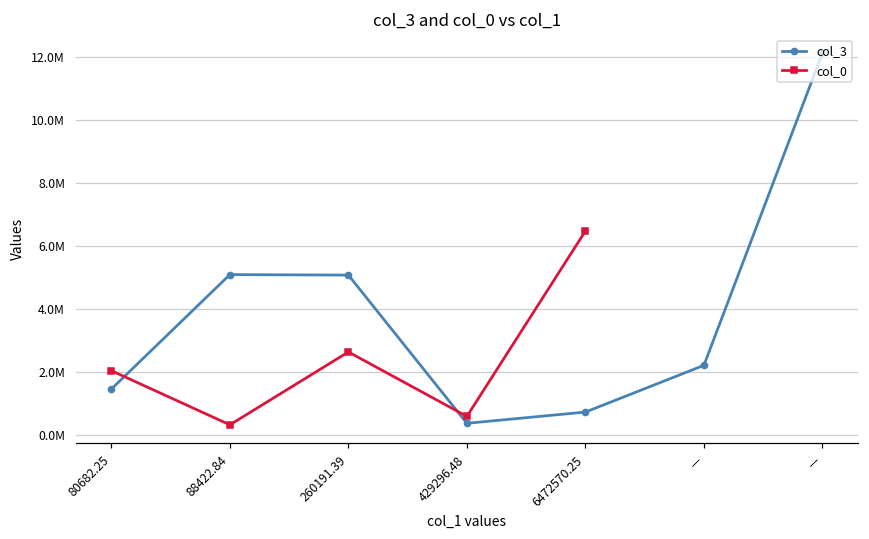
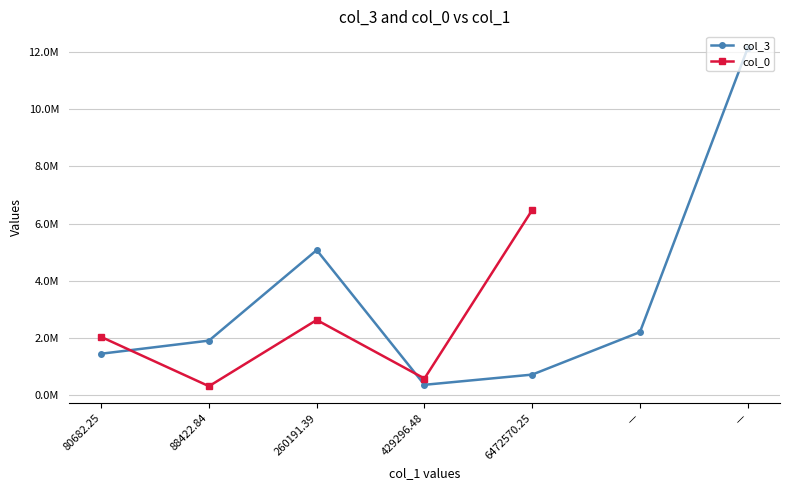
  {
    "col_3": {
      "80682.25": 1500000,
-     "88422.84": 5100000,
+     "88422.84": 1900000,
      "260191.39": 5100000,
      "429296.48": 400000,
      "6472570.25": 700000
    },
    "col_0": {
      "80682.25": 2000000,
      "88422.84": 300000,
      "260191.39": 2600000,
      "429296.48": 600000,
      "6472570.25": 6500000
    }
  }
